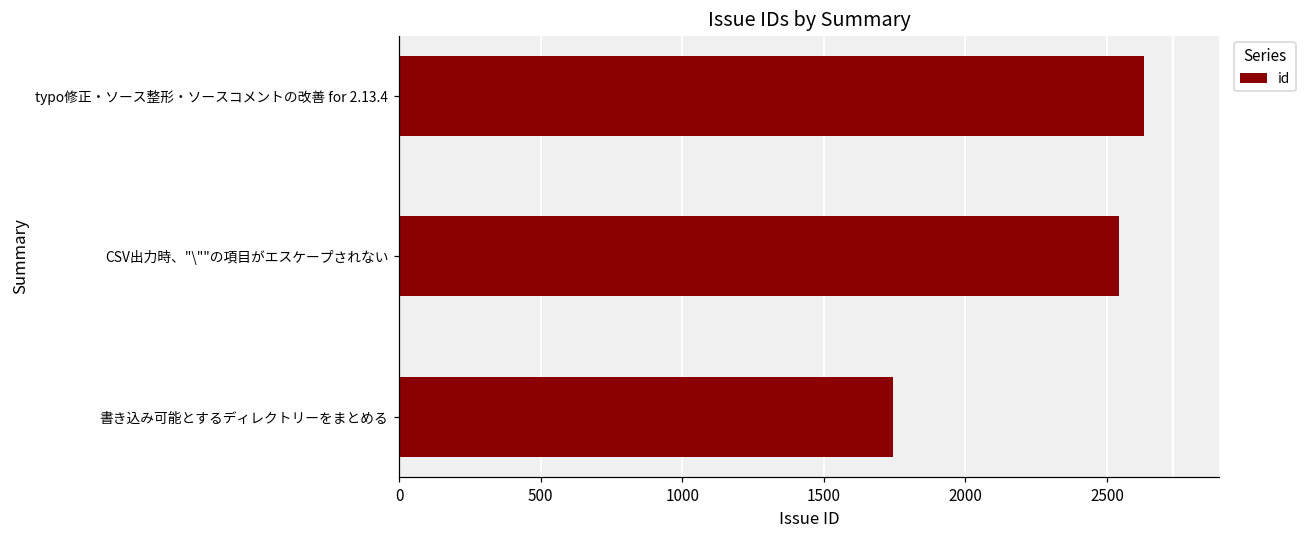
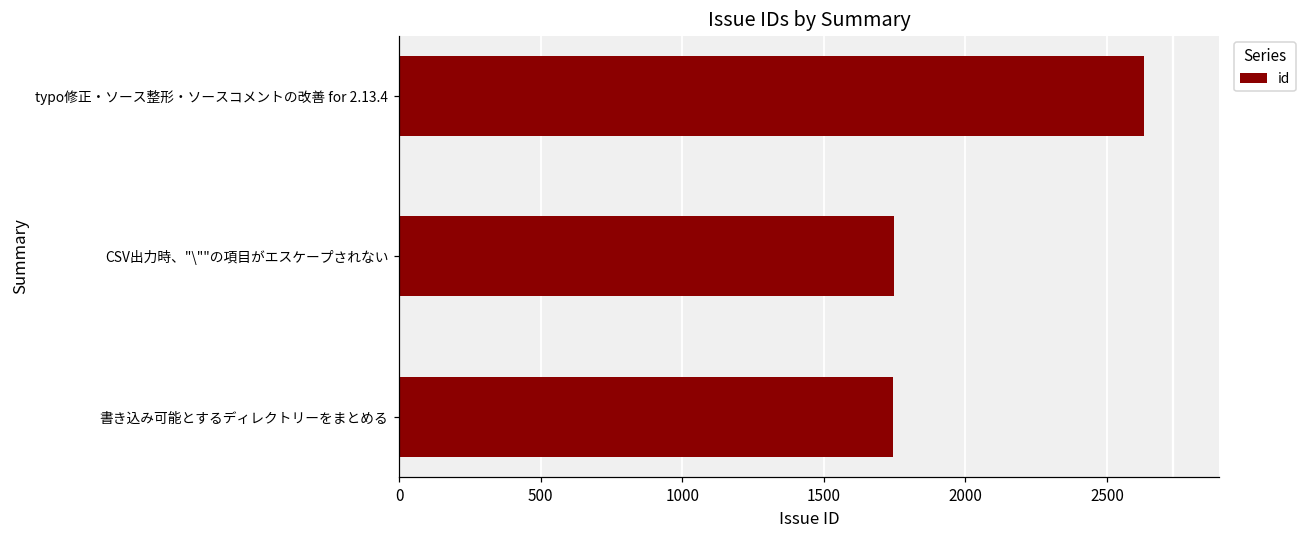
  {
    "typo修正・ソース整形・ソースコメントの改善 for 2.13.4": 2630,
-   "CSV出力時、\"\\\"\"の項目がエスケープされない": 2540,
+   "CSV出力時、\"\\\"\"の項目がエスケープされない": 1750,
    "書き込み可能とするディレクトリーをまとめる": 1740
  }
